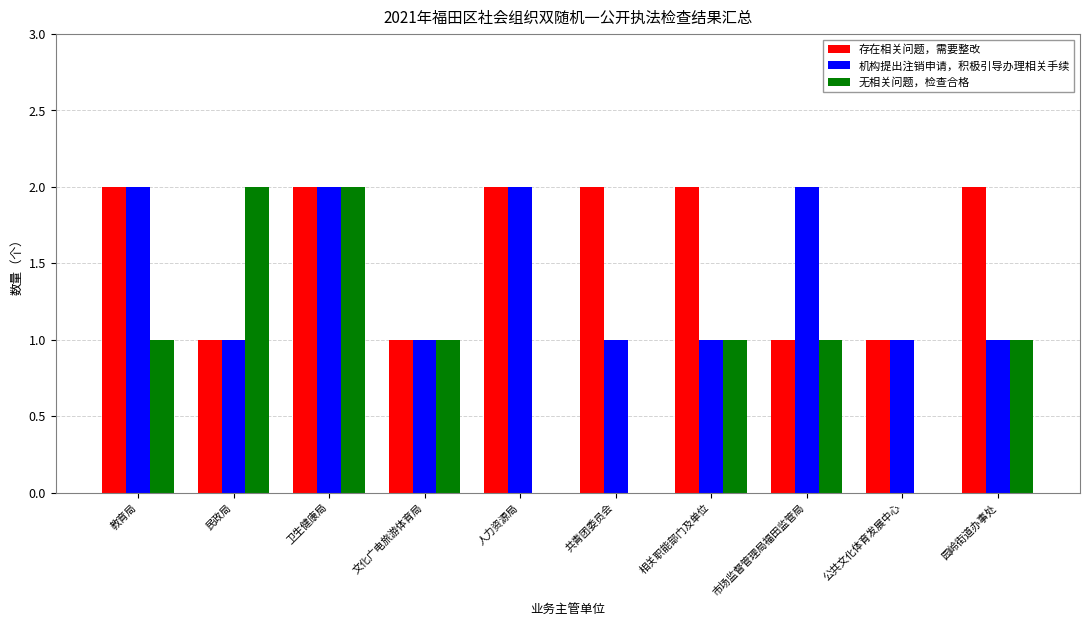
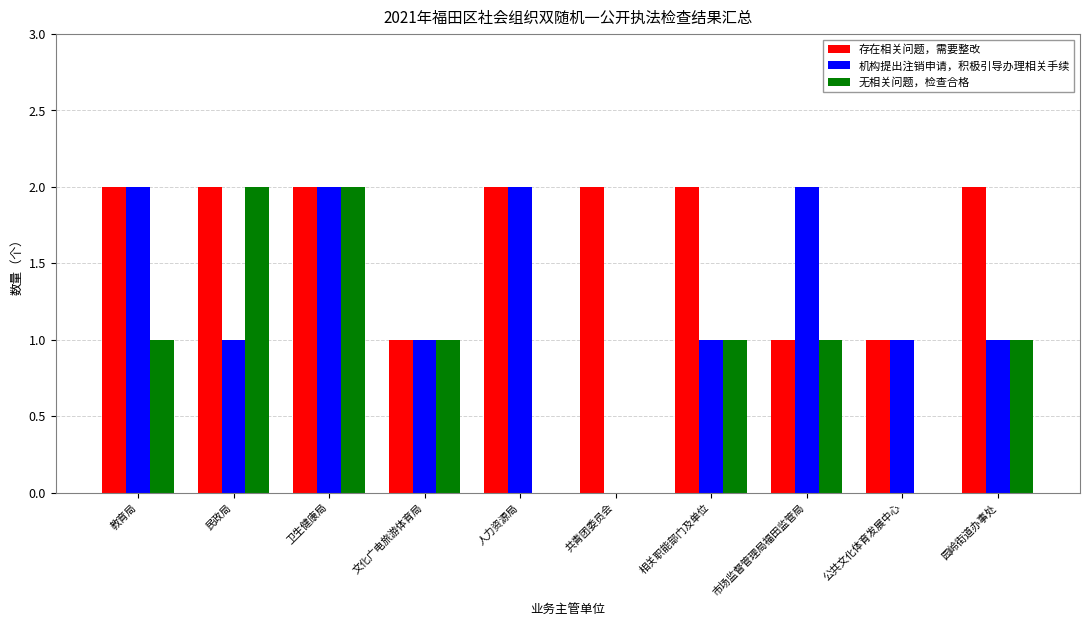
  {
    "存在相关问题，需要整改": {
      "教育局": 2,
-     "民政局": 1,
+     "民政局": 2,
      "卫生健康局": 2,
      "文化广电旅游体育局": 1,
      "人力资源局": 2,
      "共青团委员会": 2,
      "相关职能部门及单位": 2,
      "市场监督管理局福田监管局": 1,
      "公共文化体育发展中心": 1,
      "园岭街道办事处": 2
    },
    "机构提出注销申请，积极引导办理相关手续": {
      "教育局": 2,
      "民政局": 1,
      "卫生健康局": 2,
      "文化广电旅游体育局": 1,
      "人力资源局": 2,
-     "共青团委员会": 1,
+     "共青团委员会": 0,
      "相关职能部门及单位": 1,
      "市场监督管理局福田监管局": 2,
      "公共文化体育发展中心": 1,
      "园岭街道办事处": 1
    },
    "无相关问题，检查合格": {
      "教育局": 1,
      "民政局": 2,
      "卫生健康局": 2,
      "文化广电旅游体育局": 1,
      "人力资源局": 0,
      "共青团委员会": 0,
      "相关职能部门及单位": 1,
      "市场监督管理局福田监管局": 1,
      "公共文化体育发展中心": 0,
      "园岭街道办事处": 1
    }
  }
